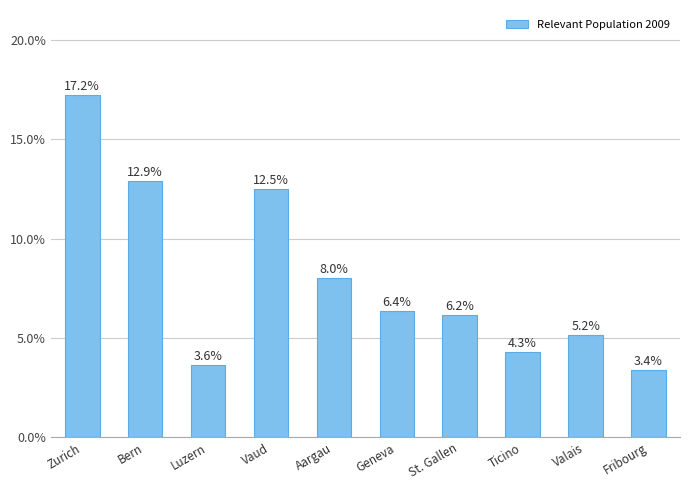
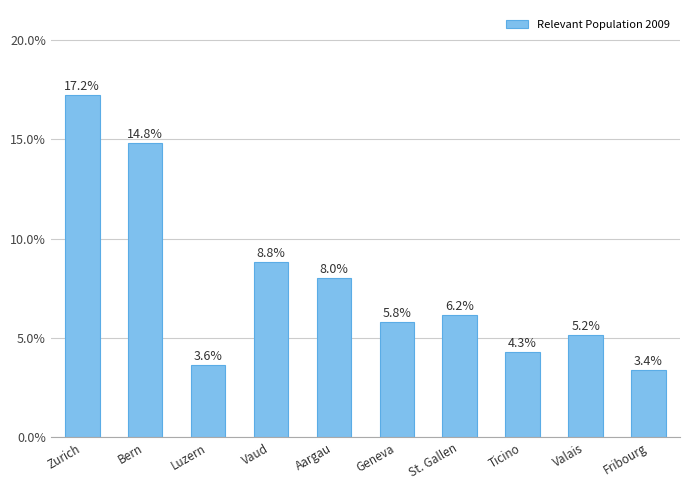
  {
    "Zurich": "17.2%",
-   "Bern": "12.9%",
+   "Bern": "14.8%",
    "Luzern": "3.6%",
-   "Vaud": "12.5%",
+   "Vaud": "8.8%",
    "Aargau": "8.0%",
-   "Geneva": "6.4%",
+   "Geneva": "5.8%",
    "St. Gallen": "6.2%",
    "Ticino": "4.3%",
    "Valais": "5.2%",
    "Fribourg": "3.4%"
  }
